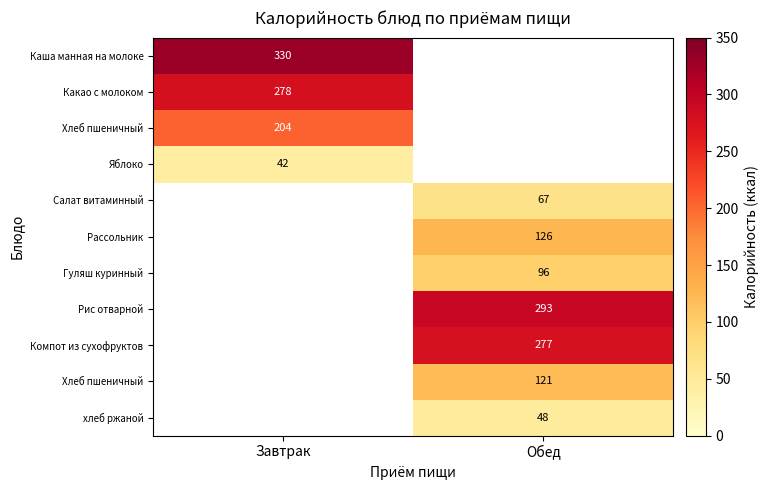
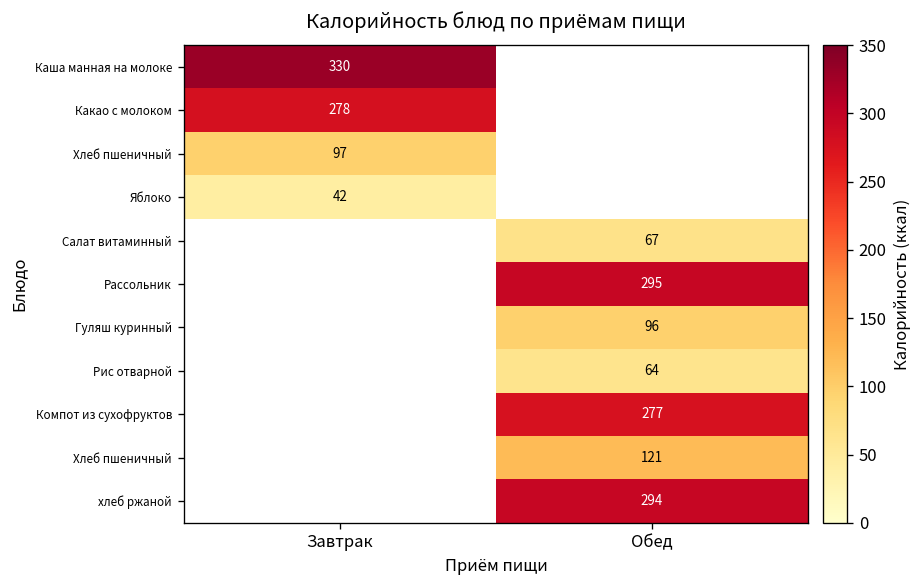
  {
    "Каша манная на молоке": {
      "Завтрак": 330
    },
    "Какао с молоком": {
      "Завтрак": 278
    },
    "Хлеб пшеничный": {
-     "Завтрак": 204,
+     "Завтрак": 97,
      "Обед": 121
    },
    "Яблоко": {
      "Завтрак": 42
    },
    "Салат витаминный": {
      "Обед": 67
    },
    "Рассольник": {
-     "Обед": 126
+     "Обед": 295
    },
    "Гуляш куринный": {
      "Обед": 96
    },
    "Рис отварной": {
-     "Обед": 293
+     "Обед": 64
    },
    "Компот из сухофруктов": {
      "Обед": 277
    },
    "хлеб ржаной": {
-     "Обед": 48
+     "Обед": 294
    }
  }
